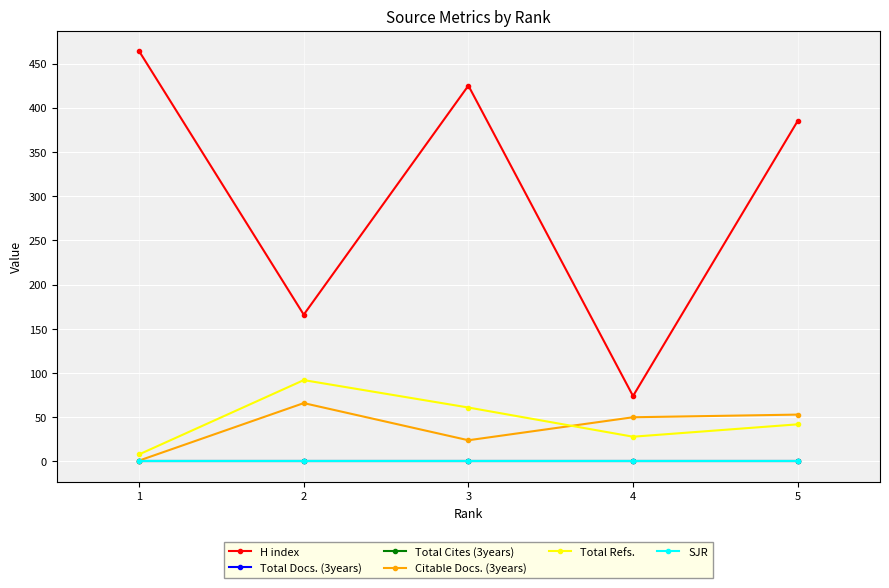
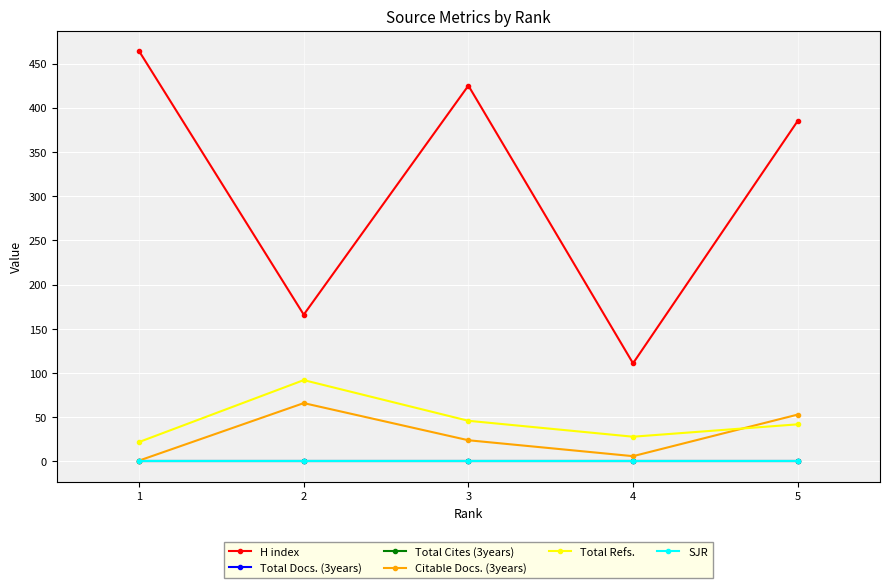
  {
    "H index": {
      "1": 460,
      "2": 170,
      "3": 430,
-     "4": 70,
+     "4": 110,
      "5": 390
    },
    "SJR": {
      "2": 0,
      "3": 0,
      "4": 0,
      "5": 0
    },
    "Citable Docs. (3years)": {
      "2": 70,
      "3": 20,
-     "4": 50,
+     "4": 10,
      "5": 50
    },
    "Total Refs.": {
-     "1": 10,
+     "1": 20,
      "2": 90,
-     "3": 60,
+     "3": 50,
      "4": 30,
      "5": 40
    }
  }
